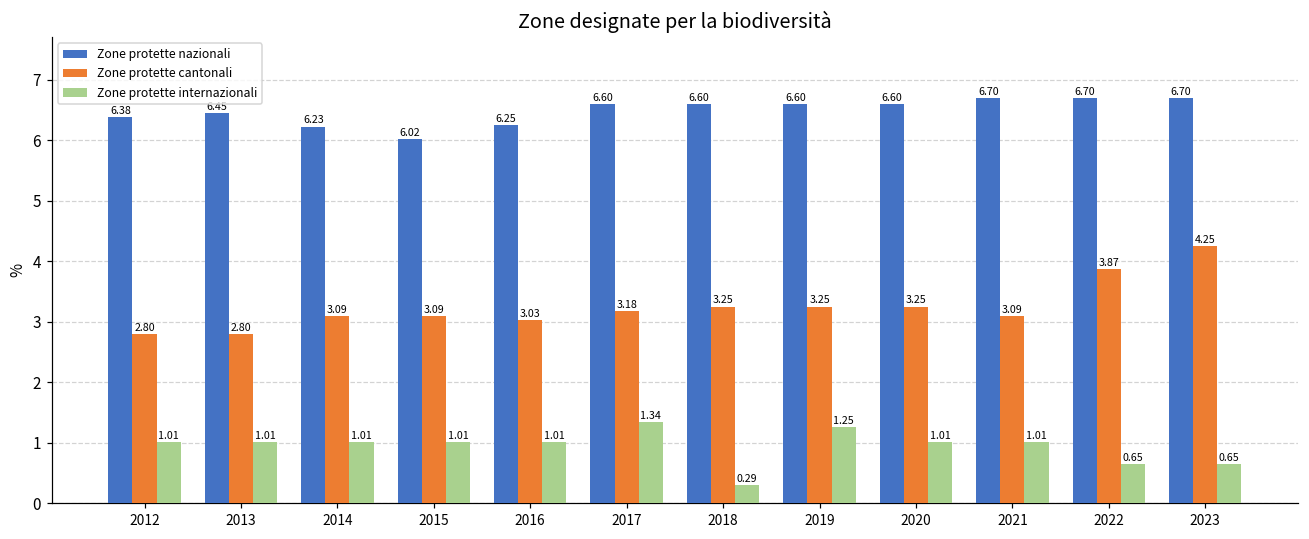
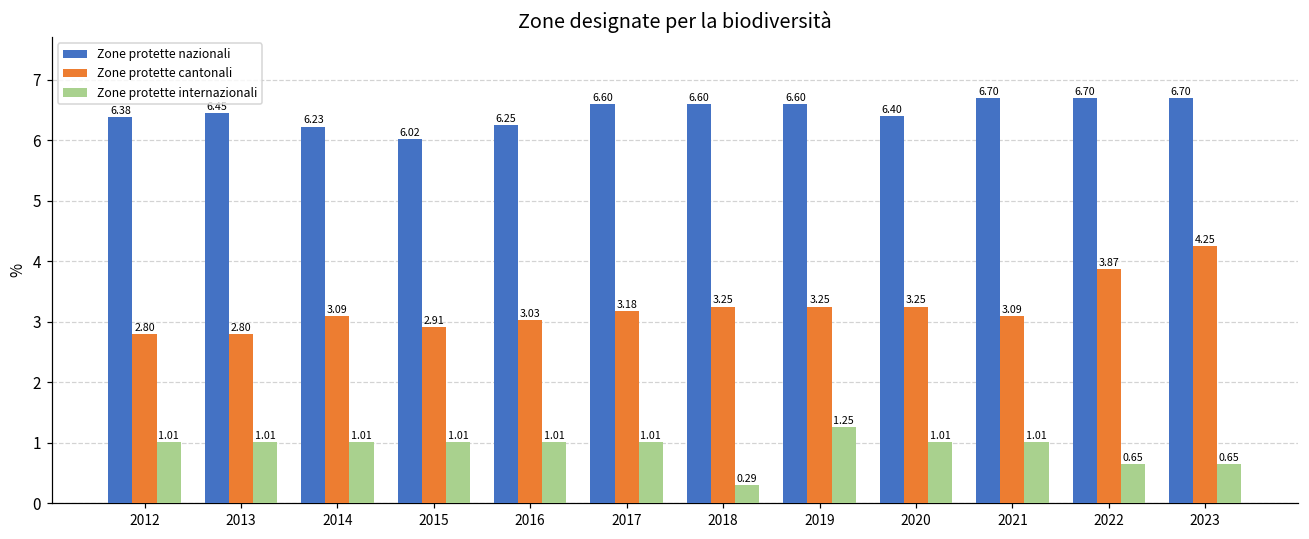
  {
    "Zone protette nazionali": {
      "2012": 6.38,
      "2013": 6.45,
      "2014": 6.23,
      "2015": 6.02,
      "2016": 6.25,
      "2017": 6.60,
      "2018": 6.60,
      "2019": 6.60,
-     "2020": 6.60,
+     "2020": 6.40,
      "2021": 6.70,
      "2022": 6.70,
      "2023": 6.70
    },
    "Zone protette cantonali": {
      "2012": 2.80,
      "2013": 2.80,
      "2014": 3.09,
-     "2015": 3.09,
+     "2015": 2.91,
      "2016": 3.03,
      "2017": 3.18,
      "2018": 3.25,
      "2019": 3.25,
      "2020": 3.25,
      "2021": 3.09,
      "2022": 3.87,
      "2023": 4.25
    },
    "Zone protette internazionali": {
      "2012": 1.01,
      "2013": 1.01,
      "2014": 1.01,
      "2015": 1.01,
      "2016": 1.01,
-     "2017": 1.34,
+     "2017": 1.01,
      "2018": 0.29,
      "2019": 1.25,
      "2020": 1.01,
      "2021": 1.01,
      "2022": 0.65,
      "2023": 0.65
    }
  }
